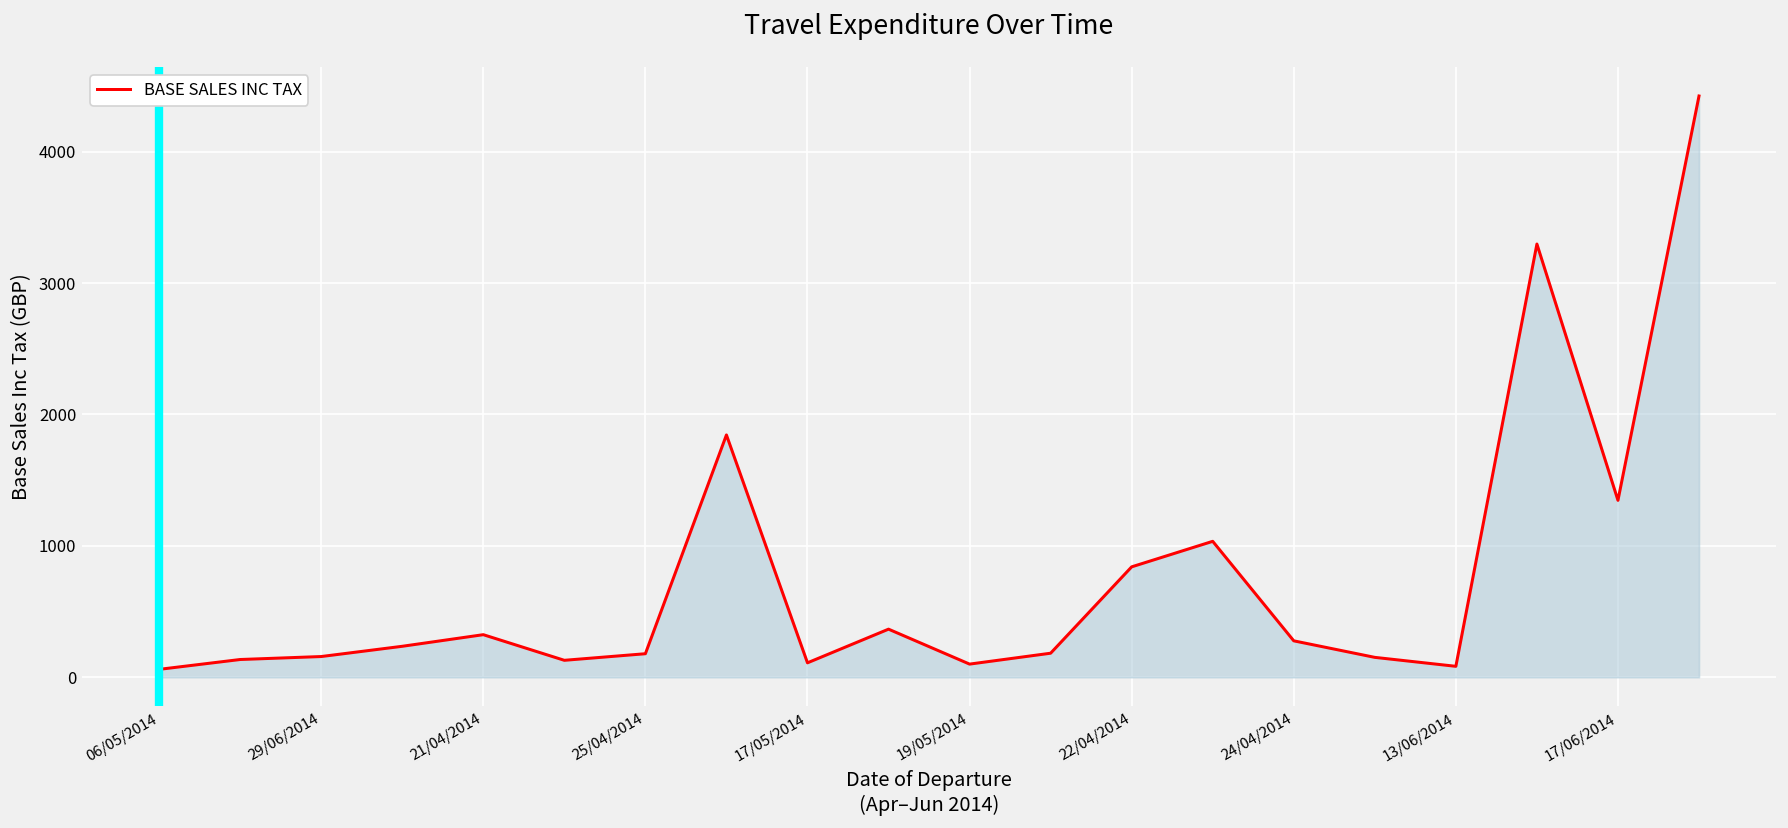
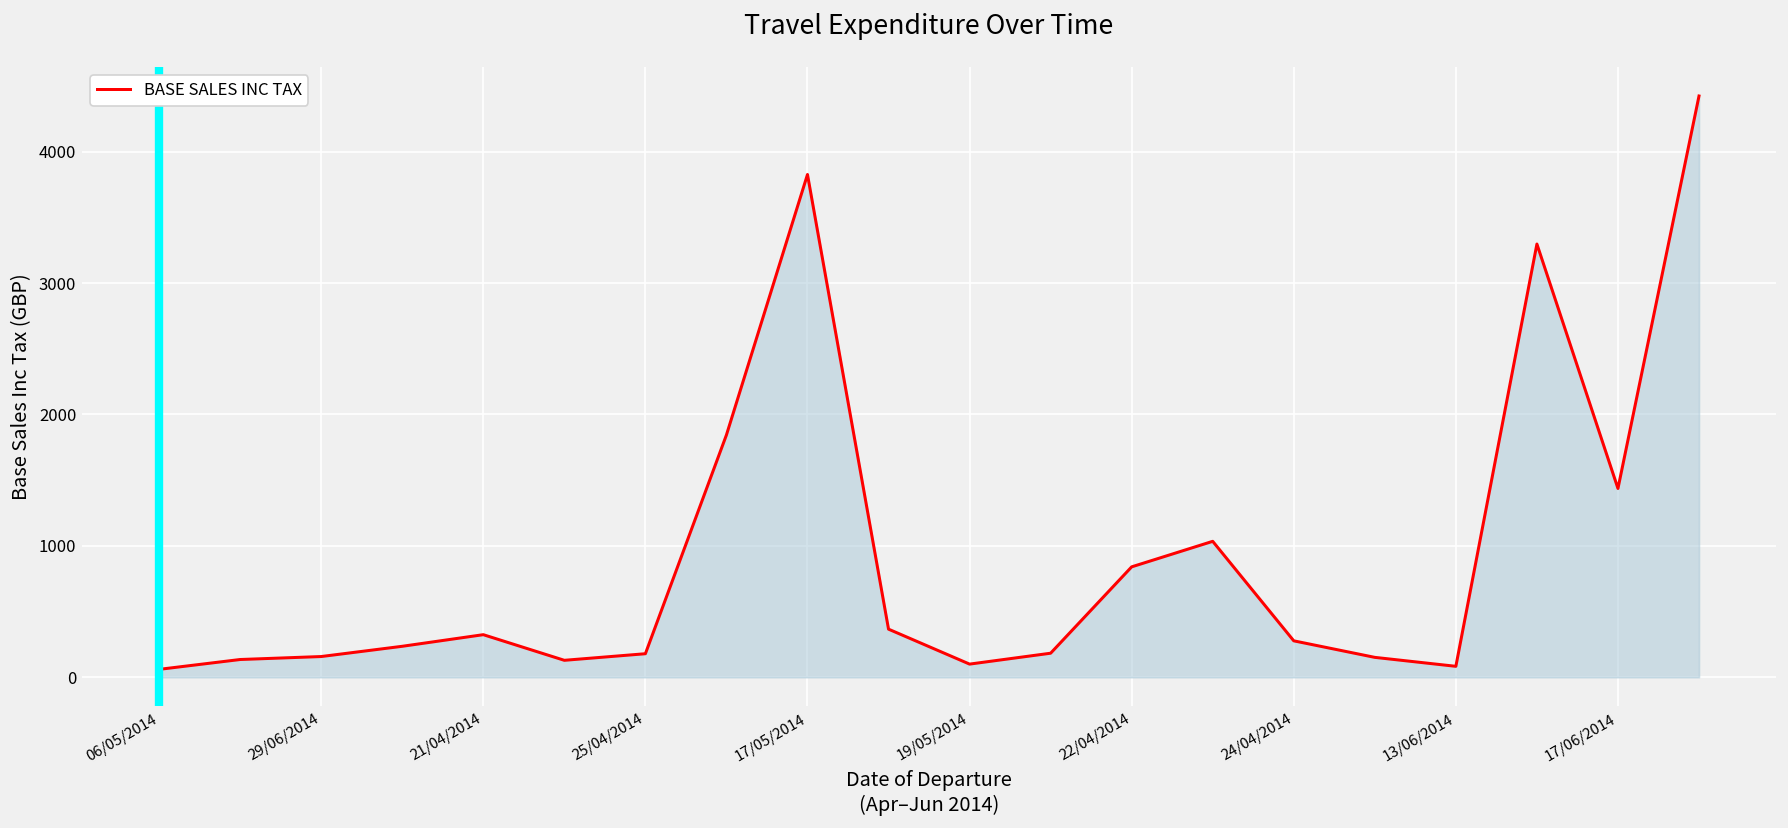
  {
    "06/05/2014": 60,
    "29/06/2014": 160,
    "25/04/2014": 180,
-   "17/05/2014": 110,
+   "17/05/2014": 3830,
    "22/04/2014": 840,
    "13/06/2014": 80,
-   "17/06/2014": 1350
+   "17/06/2014": 1440
  }
